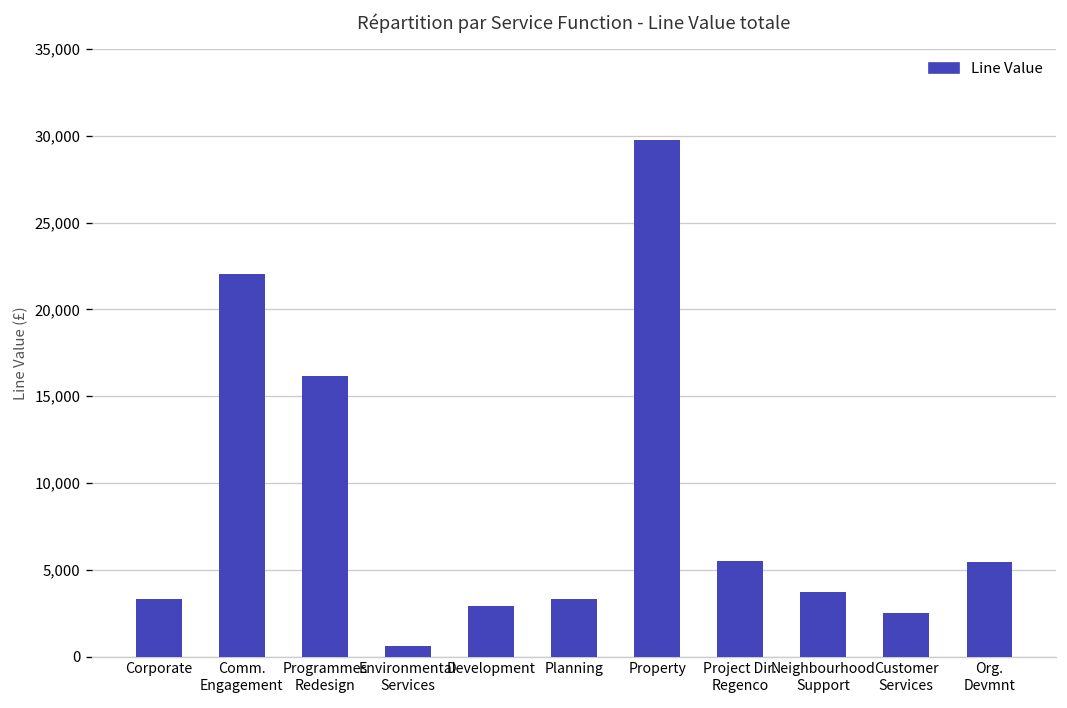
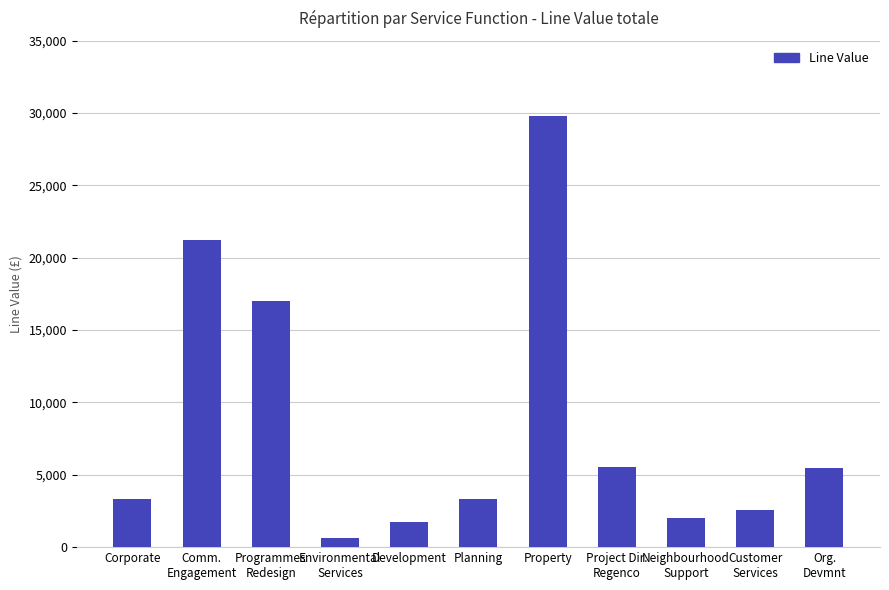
  {
    "Corporate": "3,300",
-   "Comm. Engagement": "22,000",
-   "Programmes Redesign": "16,100",
+   "Comm. Engagement": "21,200",
+   "Programmes Redesign": "17,000",
    "Environmental Services": "600",
-   "Development": "2,900",
+   "Development": "1,700",
    "Planning": "3,300",
    "Property": "29,800",
    "Project Dir. Regenco": "5,500",
-   "Neighbourhood Support": "3,700",
+   "Neighbourhood Support": "2,000",
    "Customer Services": "2,500",
    "Org. Devmnt": "5,500"
  }
